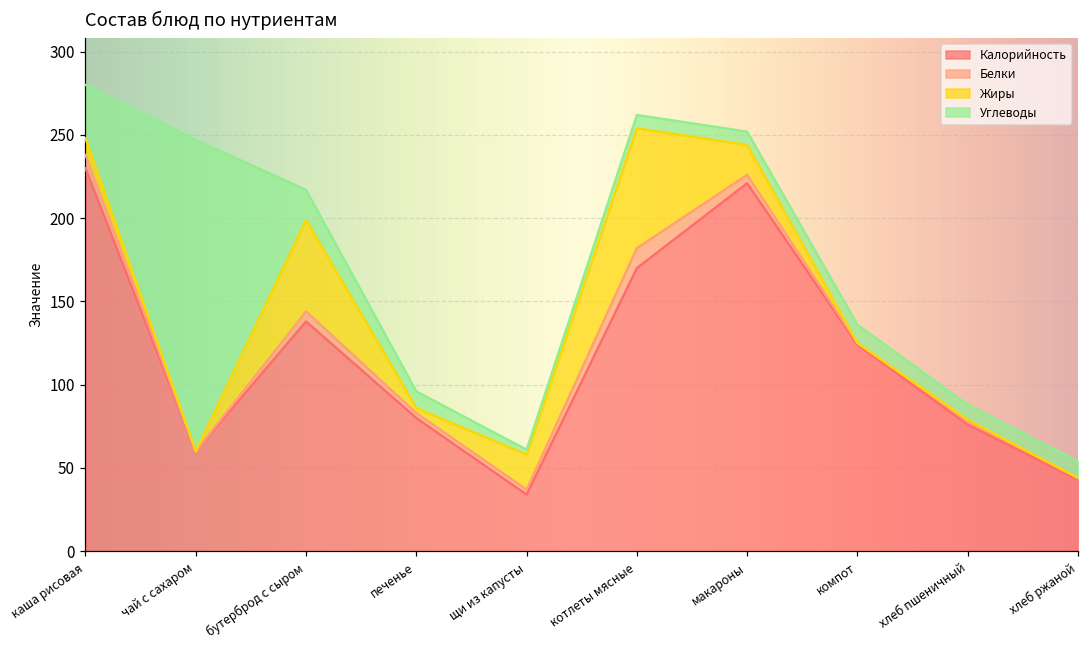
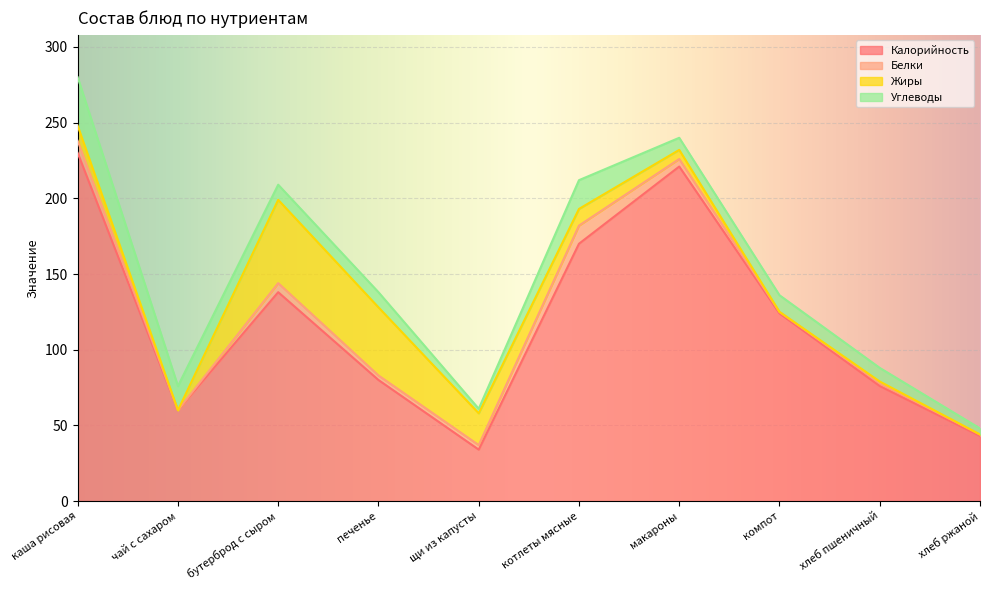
  {
    "Жиры": {
      "каша рисовая": 10,
      "бутерброд с сыром": 55,
-     "печенье": 3,
+     "печенье": 45,
      "щи из капусты": 21,
-     "котлеты мясные": 72,
-     "макароны": 18
+     "котлеты мясные": 11,
+     "макароны": 6
    },
    "Углеводы": {
      "каша рисовая": 32,
-     "чай с сахаром": 187,
-     "бутерброд с сыром": 18,
+     "чай с сахаром": 16,
+     "бутерброд с сыром": 10,
      "печенье": 10,
      "щи из капусты": 3,
-     "котлеты мясные": 8,
+     "котлеты мясные": 19,
      "макароны": 8,
      "компот": 11,
      "хлеб пшеничный": 9,
-     "хлеб ржаной": 10
+     "хлеб ржаной": 4
    }
  }
